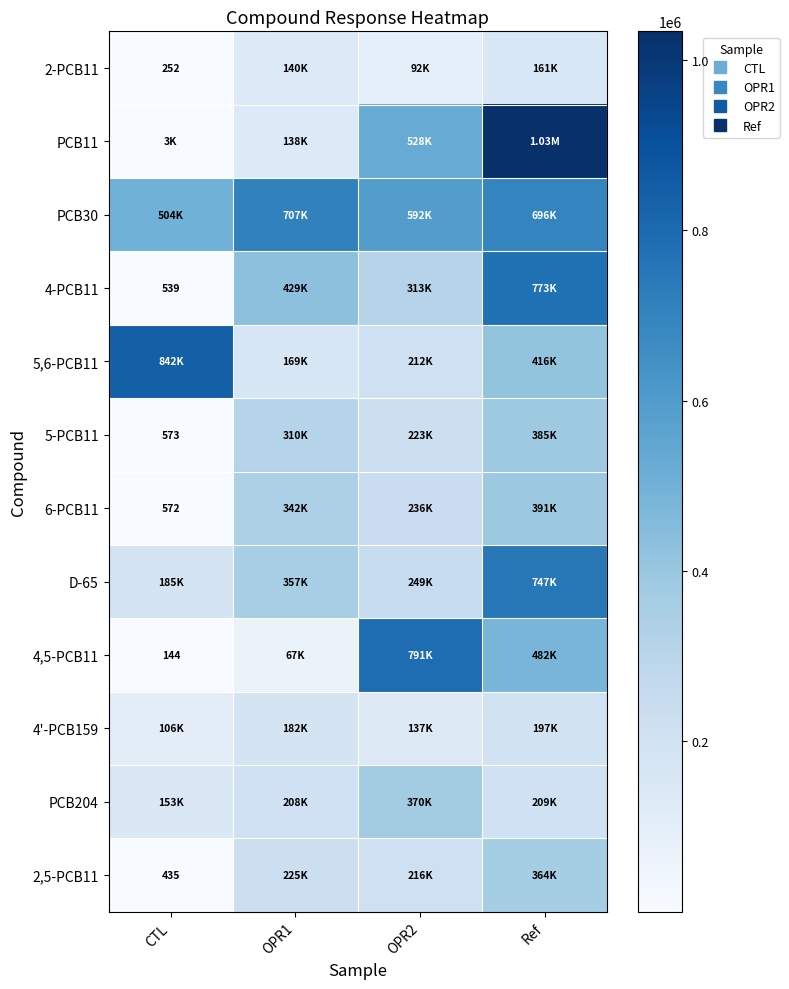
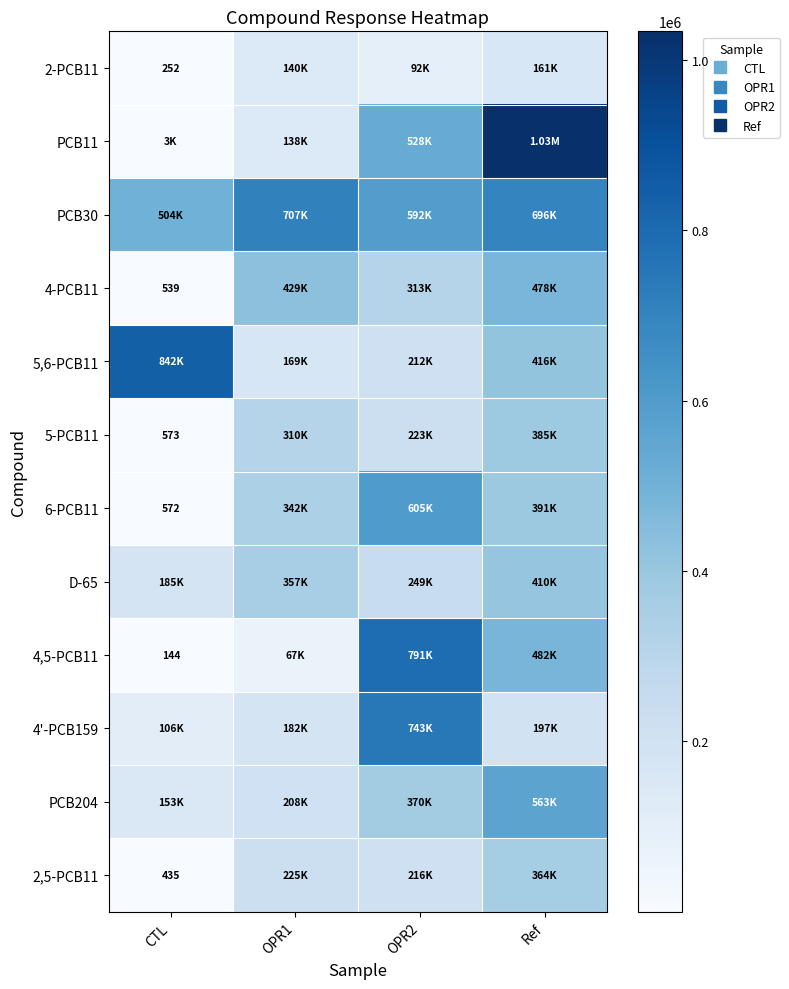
  {
    "2-PCB11": {
      "CTL": "252",
      "OPR1": "140K",
      "OPR2": "92K",
      "Ref": "161K"
    },
    "PCB11": {
      "CTL": "3K",
      "OPR1": "138K",
      "OPR2": "528K",
      "Ref": "1.03M"
    },
    "PCB30": {
      "CTL": "504K",
      "OPR1": "707K",
      "OPR2": "592K",
      "Ref": "696K"
    },
    "4-PCB11": {
      "CTL": "539",
      "OPR1": "429K",
      "OPR2": "313K",
-     "Ref": "773K"
+     "Ref": "478K"
    },
    "5,6-PCB11": {
      "CTL": "842K",
      "OPR1": "169K",
      "OPR2": "212K",
      "Ref": "416K"
    },
    "5-PCB11": {
      "CTL": "573",
      "OPR1": "310K",
      "OPR2": "223K",
      "Ref": "385K"
    },
    "6-PCB11": {
      "CTL": "572",
      "OPR1": "342K",
-     "OPR2": "236K",
+     "OPR2": "605K",
      "Ref": "391K"
    },
    "D-65": {
      "CTL": "185K",
      "OPR1": "357K",
      "OPR2": "249K",
-     "Ref": "747K"
+     "Ref": "410K"
    },
    "4,5-PCB11": {
      "CTL": "144",
      "OPR1": "67K",
      "OPR2": "791K",
      "Ref": "482K"
    },
    "4'-PCB159": {
      "CTL": "106K",
      "OPR1": "182K",
-     "OPR2": "137K",
+     "OPR2": "743K",
      "Ref": "197K"
    },
    "PCB204": {
      "CTL": "153K",
      "OPR1": "208K",
      "OPR2": "370K",
-     "Ref": "209K"
+     "Ref": "563K"
    },
    "2,5-PCB11": {
      "CTL": "435",
      "OPR1": "225K",
      "OPR2": "216K",
      "Ref": "364K"
    }
  }
